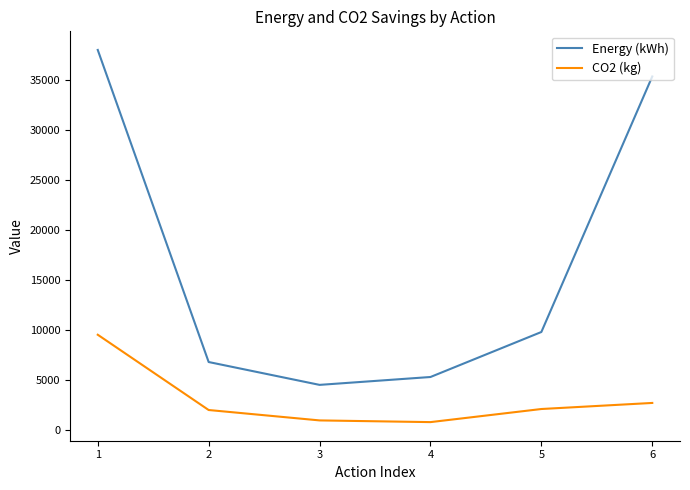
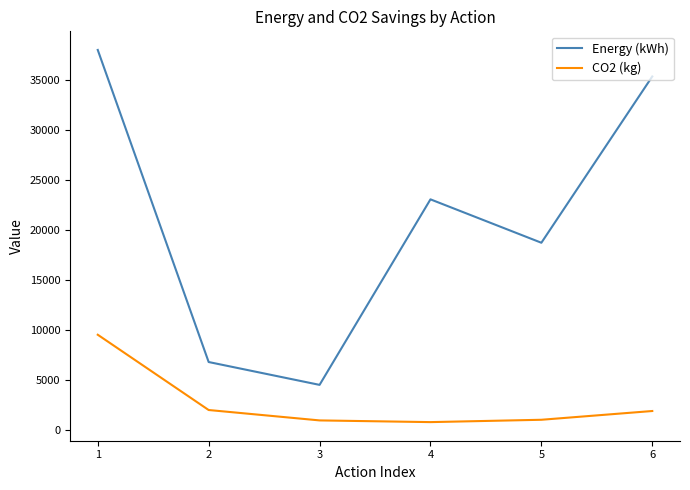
  {
    "Energy (kWh)": {
      "1": 38000,
      "2": 6800,
      "3": 4500,
-     "4": 5300,
-     "5": 9800
+     "4": 23100,
+     "5": 18700
    },
    "CO2 (kg)": {
      "1": 9500,
      "2": 2000,
      "3": 1000,
      "4": 800,
-     "5": 2100,
-     "6": 2700
+     "5": 1000,
+     "6": 1900
    }
  }
